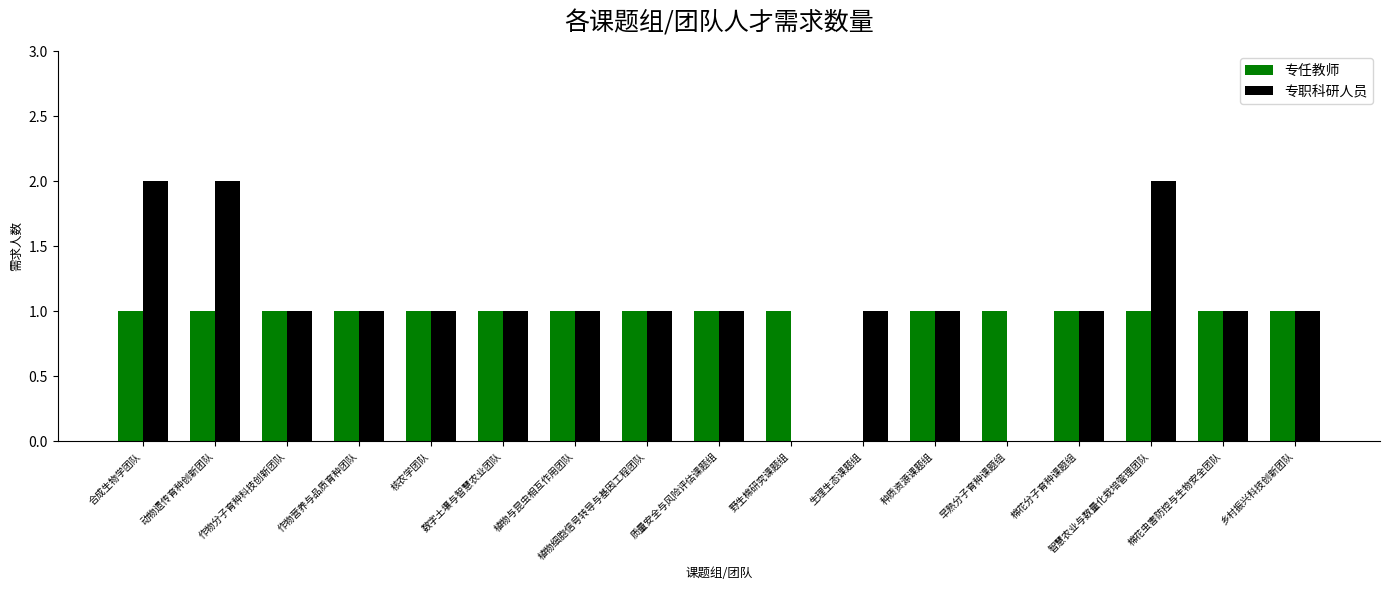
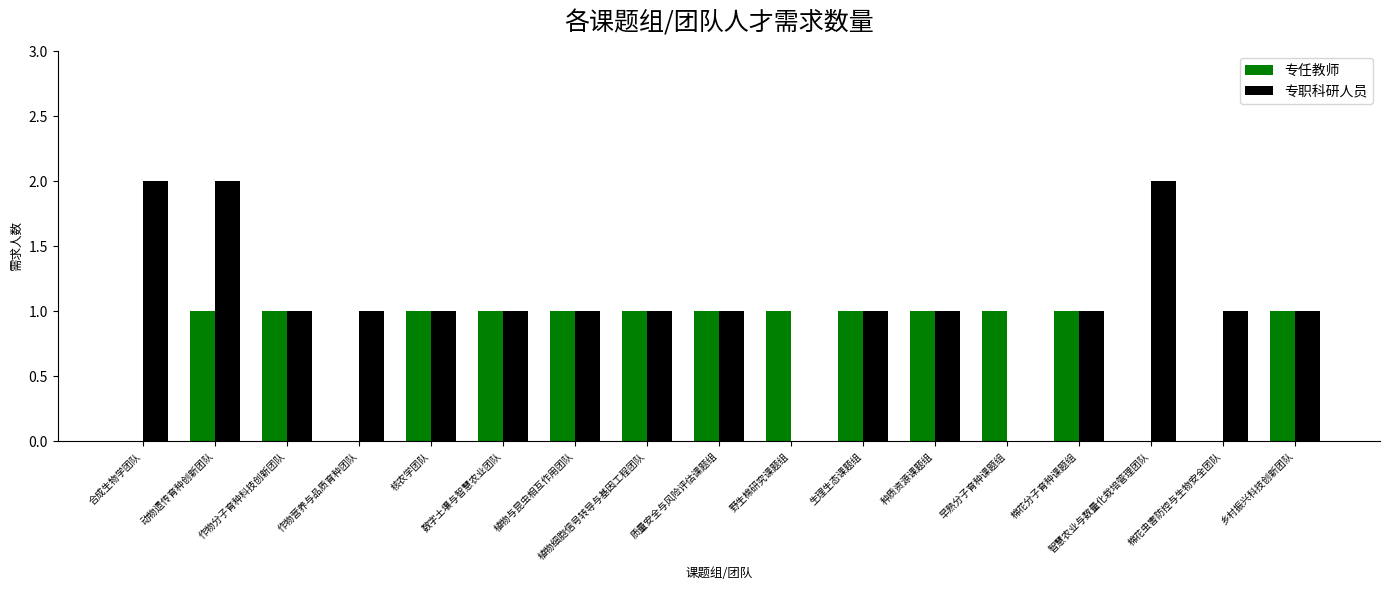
  {
    "专任教师": {
-     "合成生物学团队": 1,
+     "合成生物学团队": 0,
      "动物遗传育种创新团队": 1,
      "作物分子育种科技创新团队": 1,
-     "作物营养与品质育种团队": 1,
+     "作物营养与品质育种团队": 0,
      "核农学团队": 1,
      "数字土壤与智慧农业团队": 1,
      "植物与昆虫相互作用团队": 1,
      "植物细胞信号转导与基因工程团队": 1,
      "质量安全与风险评估课题组": 1,
      "野生棉研究课题组": 1,
-     "生理生态课题组": 0,
+     "生理生态课题组": 1,
      "种质资源课题组": 1,
      "早熟分子育种课题组": 1,
      "棉花分子育种课题组": 1,
-     "智慧农业与数量化栽培管理团队": 1,
-     "棉花虫害防控与生物安全团队": 1,
+     "智慧农业与数量化栽培管理团队": 0,
+     "棉花虫害防控与生物安全团队": 0,
      "乡村振兴科技创新团队": 1
    },
    "专职科研人员": {
      "合成生物学团队": 2,
      "动物遗传育种创新团队": 2,
      "作物分子育种科技创新团队": 1,
      "作物营养与品质育种团队": 1,
      "核农学团队": 1,
      "数字土壤与智慧农业团队": 1,
      "植物与昆虫相互作用团队": 1,
      "植物细胞信号转导与基因工程团队": 1,
      "质量安全与风险评估课题组": 1,
      "野生棉研究课题组": 0,
      "生理生态课题组": 1,
      "种质资源课题组": 1,
      "早熟分子育种课题组": 0,
      "棉花分子育种课题组": 1,
      "智慧农业与数量化栽培管理团队": 2,
      "棉花虫害防控与生物安全团队": 1,
      "乡村振兴科技创新团队": 1
    }
  }
